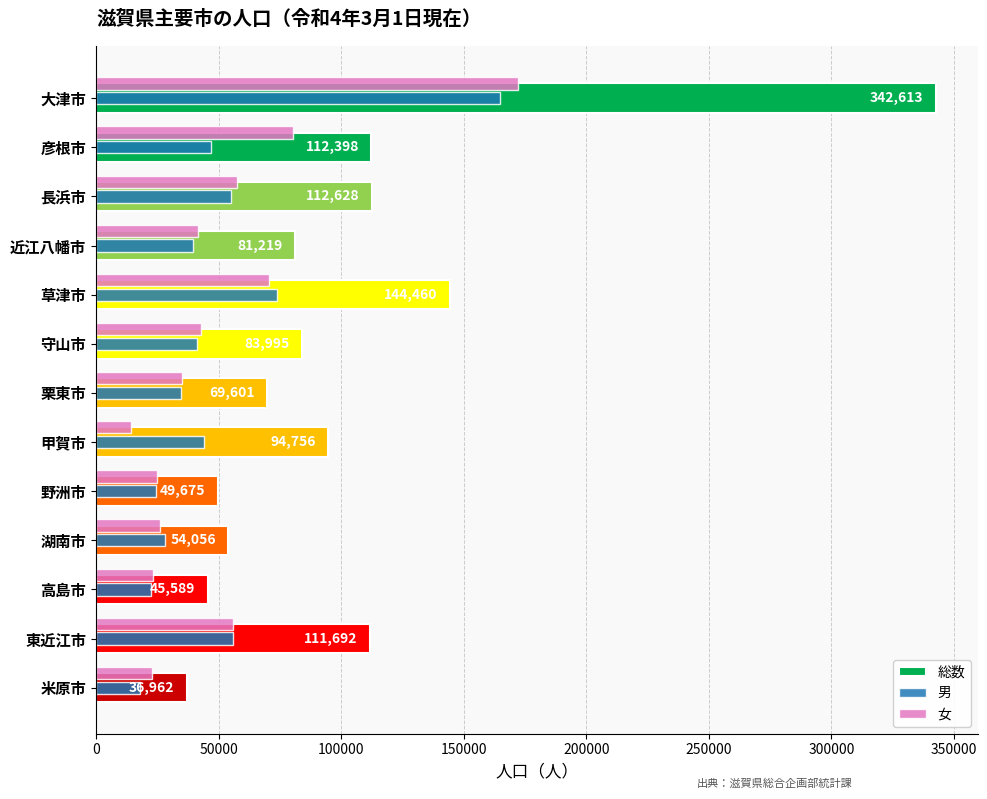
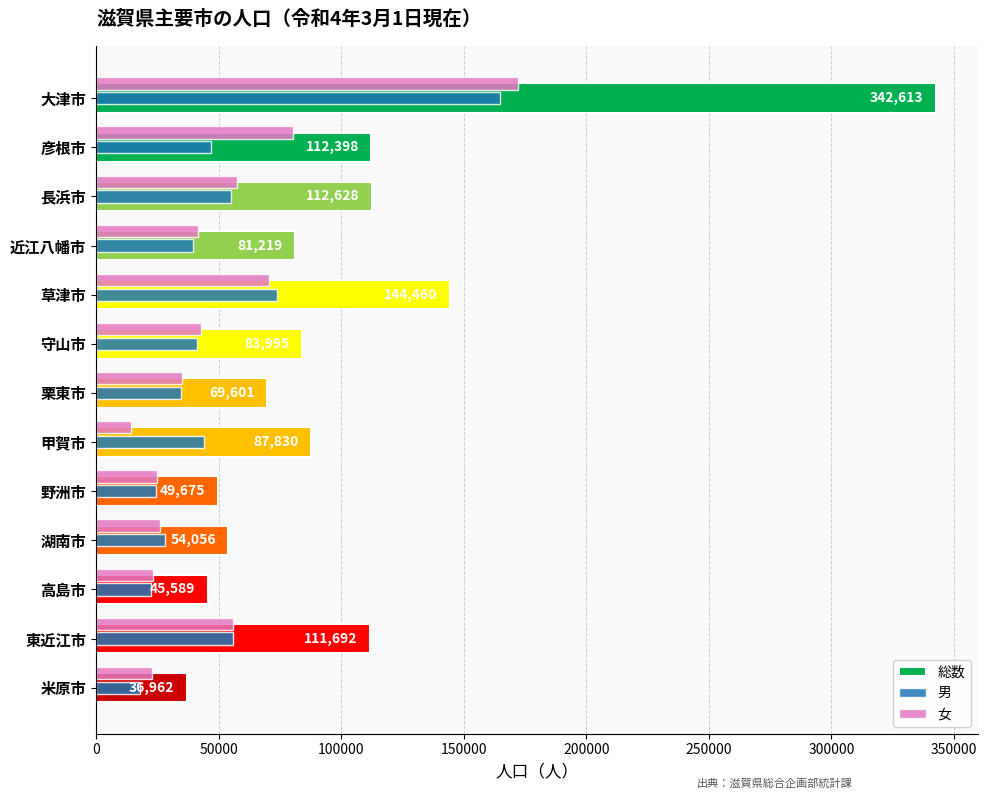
  {
    "総数": {
      "大津市": "342,613",
      "彦根市": "112,398",
      "長浜市": "112,628",
      "近江八幡市": "81,219",
      "草津市": "144,460",
      "守山市": "83,995",
      "栗東市": "69,601",
-     "甲賀市": "94,756",
+     "甲賀市": "87,830",
      "野洲市": "49,675",
      "湖南市": "54,056",
      "高島市": "45,589",
      "東近江市": "111,692",
      "米原市": "36,962"
    },
    "女": {
      "大津市": "172000",
      "彦根市": "80000",
      "長浜市": "58000",
      "近江八幡市": "41000",
      "草津市": "71000",
      "守山市": "43000",
      "栗東市": "35000",
      "甲賀市": "14000",
      "野洲市": "25000",
      "湖南市": "26000",
      "高島市": "23000",
      "東近江市": "56000",
      "米原市": "23000"
    }
  }
